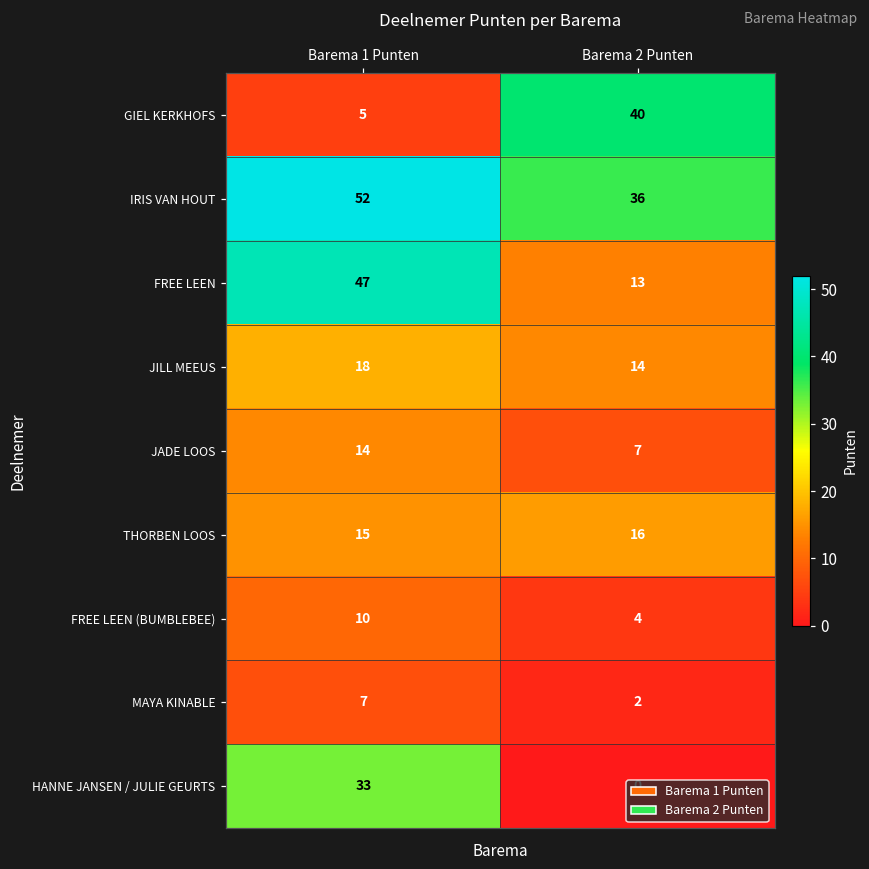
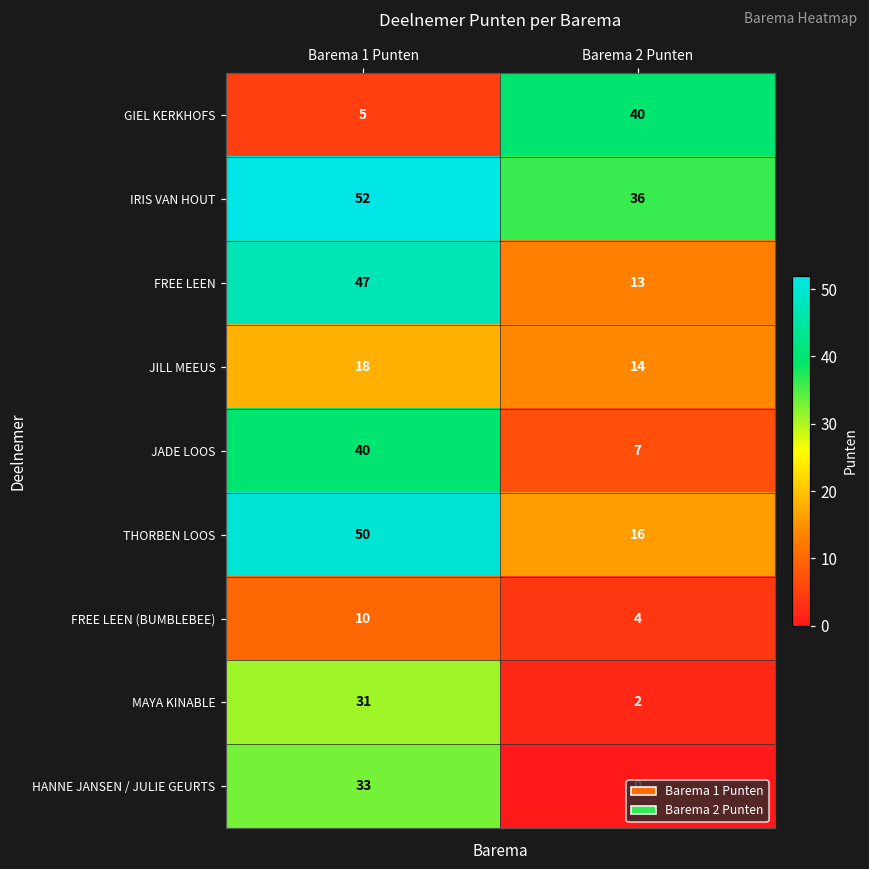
  {
    "GIEL KERKHOFS": {
      "Barema 1 Punten": 5,
      "Barema 2 Punten": 40
    },
    "IRIS VAN HOUT": {
      "Barema 1 Punten": 52,
      "Barema 2 Punten": 36
    },
    "FREE LEEN": {
      "Barema 1 Punten": 47,
      "Barema 2 Punten": 13
    },
    "JILL MEEUS": {
      "Barema 1 Punten": 18,
      "Barema 2 Punten": 14
    },
    "JADE LOOS": {
-     "Barema 1 Punten": 14,
+     "Barema 1 Punten": 40,
      "Barema 2 Punten": 7
    },
    "THORBEN LOOS": {
-     "Barema 1 Punten": 15,
+     "Barema 1 Punten": 50,
      "Barema 2 Punten": 16
    },
    "FREE LEEN (BUMBLEBEE)": {
      "Barema 1 Punten": 10,
      "Barema 2 Punten": 4
    },
    "MAYA KINABLE": {
-     "Barema 1 Punten": 7,
+     "Barema 1 Punten": 31,
      "Barema 2 Punten": 2
    },
    "HANNE JANSEN / JULIE GEURTS": {
      "Barema 1 Punten": 33
    }
  }
